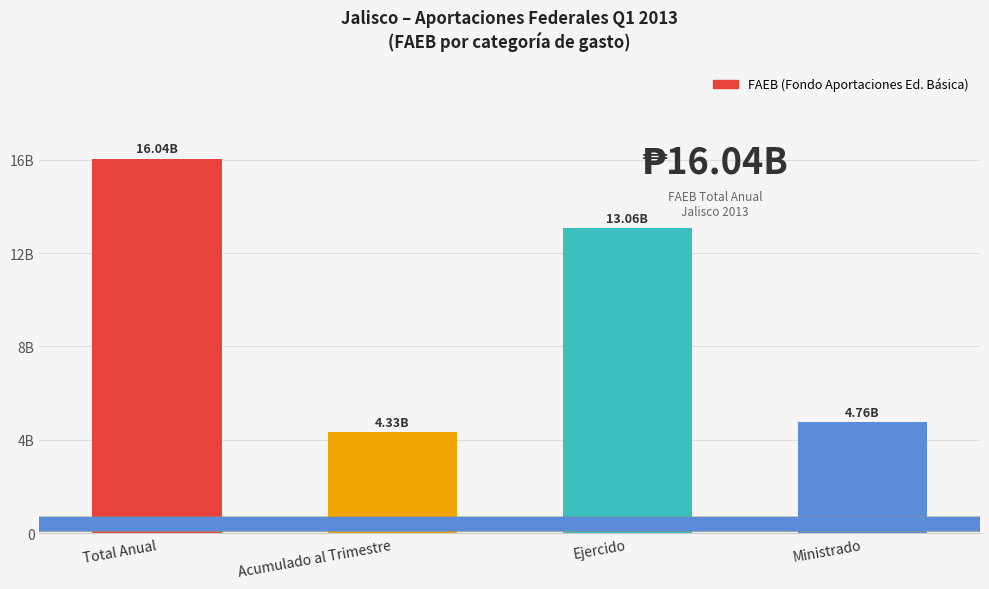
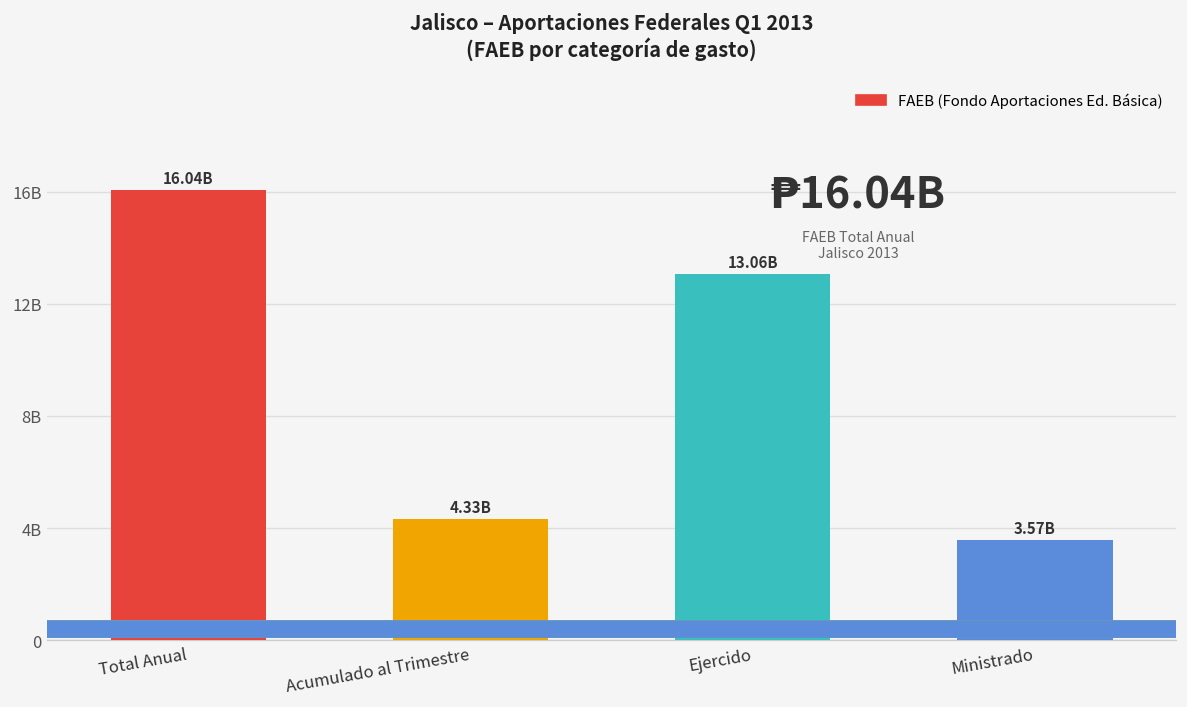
  {
    "Total Anual": "16.04B",
    "Acumulado al Trimestre": "4.33B",
    "Ejercido": "13.06B",
-   "Ministrado": "4.76B"
+   "Ministrado": "3.57B"
  }
